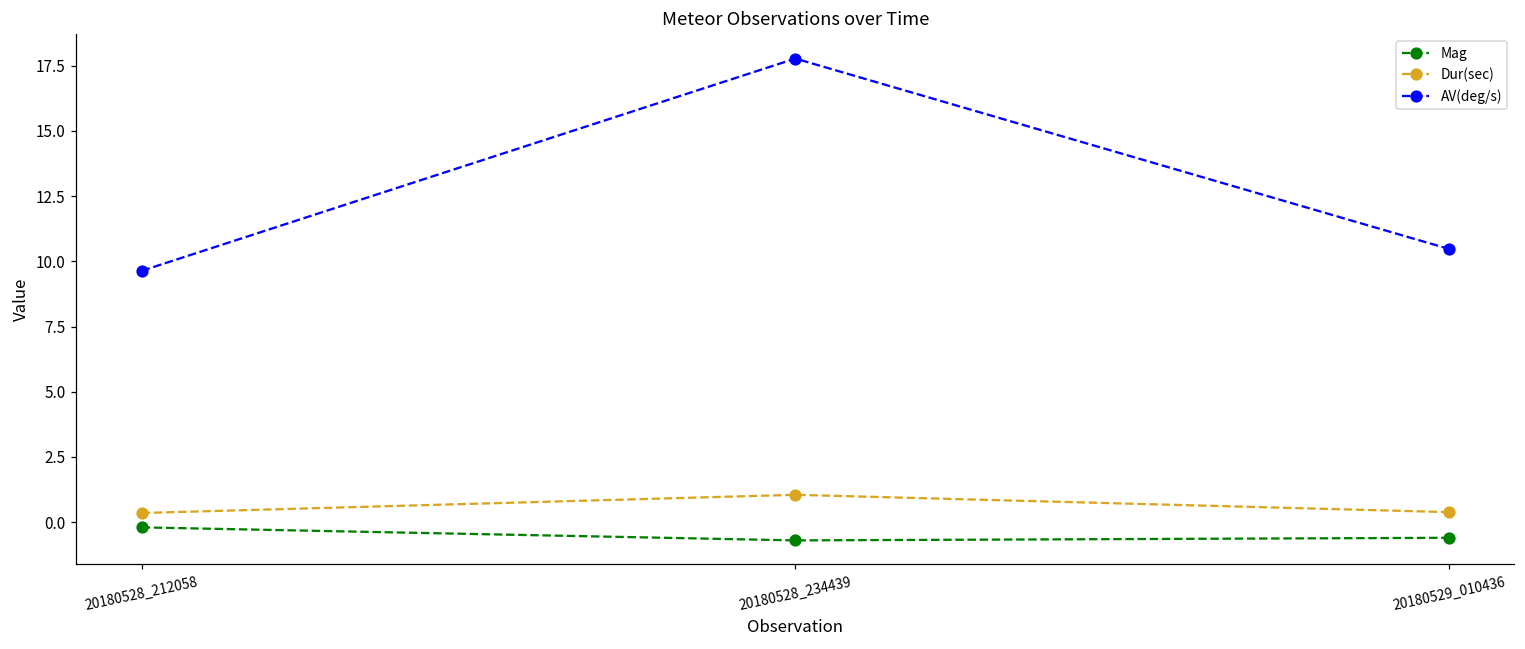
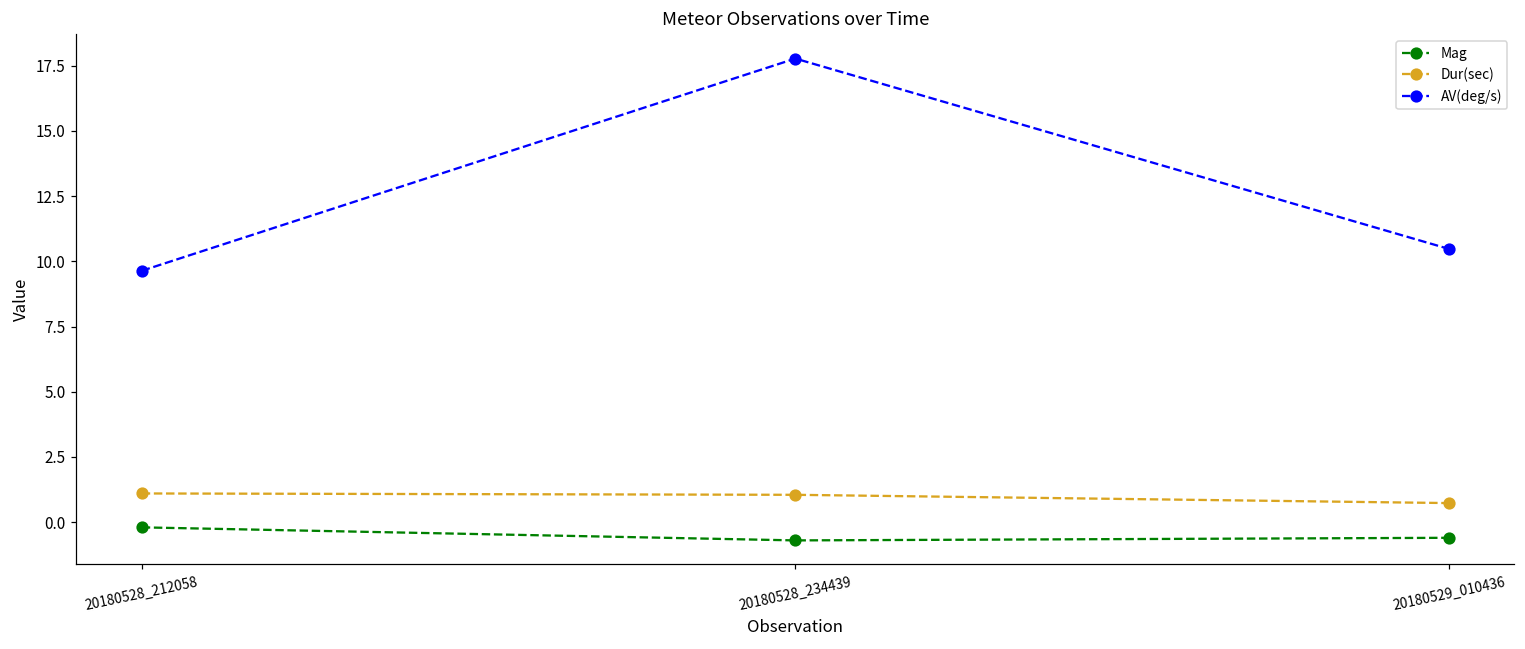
  {
    "Mag": {
      "20180528_212058": -0.2,
      "20180528_234439": -0.7,
      "20180529_010436": -0.6
    },
    "Dur(sec)": {
-     "20180528_212058": 0.4,
+     "20180528_212058": 1.1,
      "20180528_234439": 1.0,
-     "20180529_010436": 0.4
+     "20180529_010436": 0.7
    },
    "AV(deg/s)": {
      "20180528_212058": 9.6,
      "20180528_234439": 17.8,
      "20180529_010436": 10.5
    }
  }
